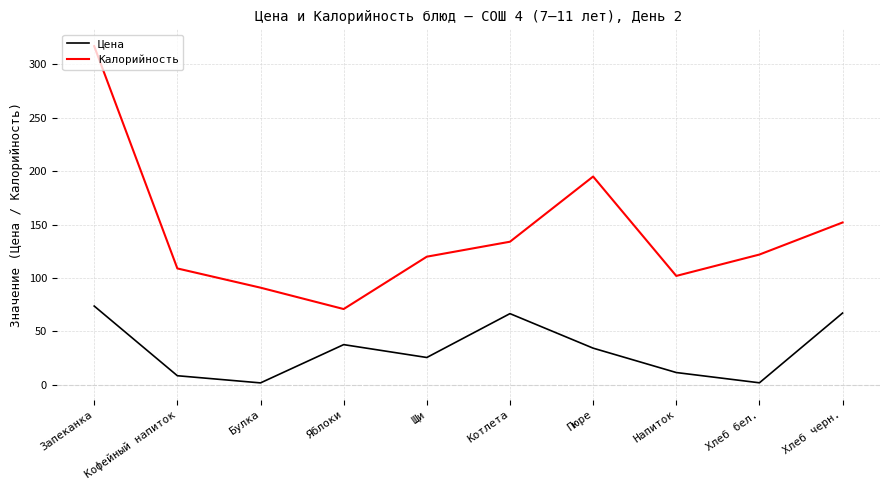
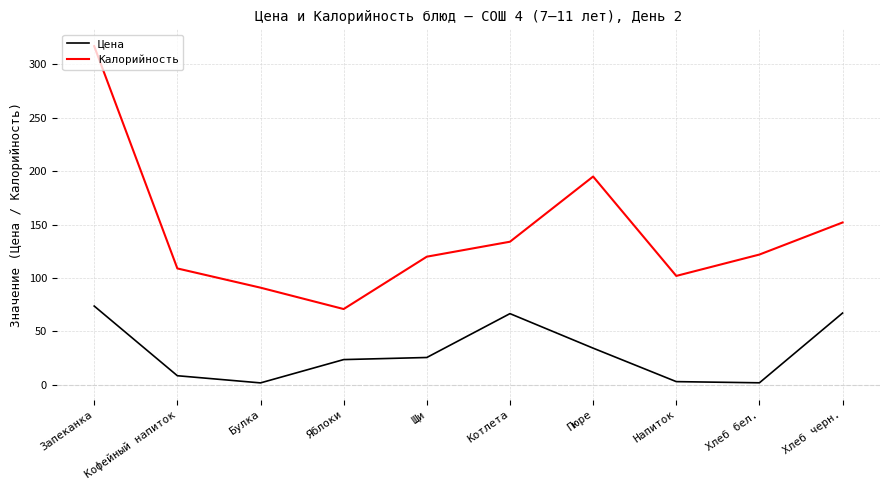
  {
    "Цена": {
      "Запеканка": 74,
      "Кофейный напиток": 9,
      "Булка": 2,
-     "Яблоки": 38,
+     "Яблоки": 24,
      "Щи": 26,
      "Котлета": 67,
      "Пюре": 34,
-     "Напиток": 12,
+     "Напиток": 3,
      "Хлеб бел.": 2,
      "Хлеб черн.": 67
    },
    "Калорийность": {
      "Кофейный напиток": 109,
      "Булка": 91,
      "Яблоки": 71,
      "Щи": 120,
      "Котлета": 134,
      "Пюре": 195,
      "Напиток": 102,
      "Хлеб бел.": 122,
      "Хлеб черн.": 152
    }
  }
